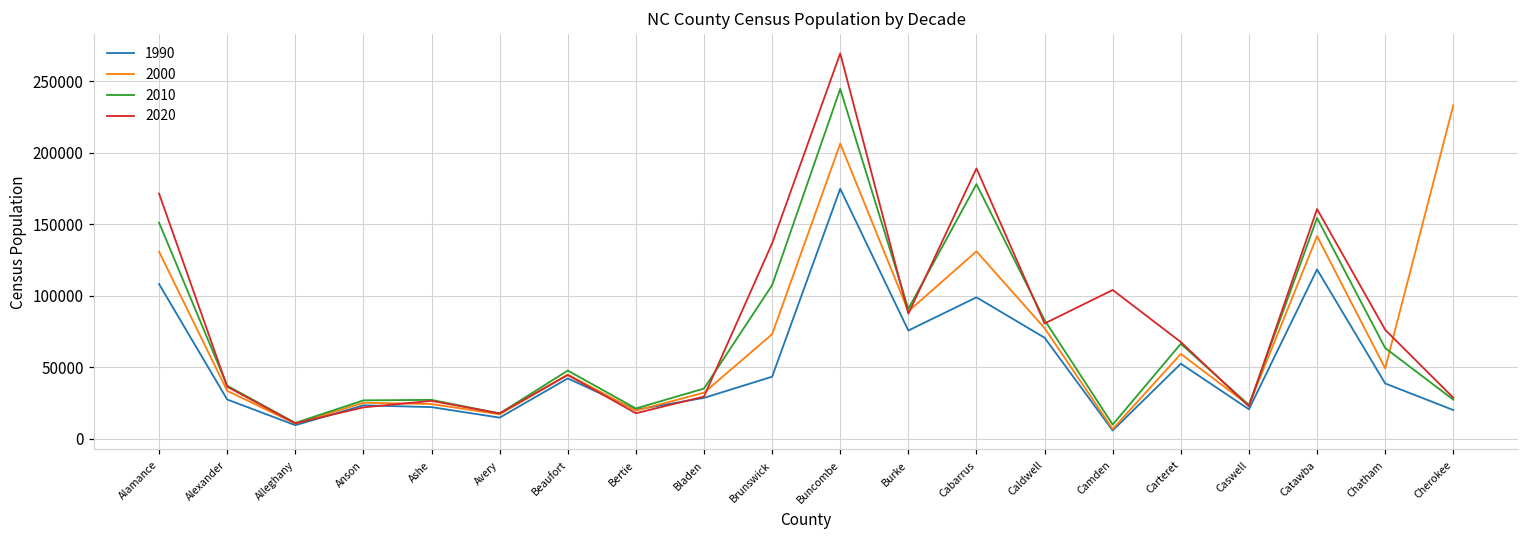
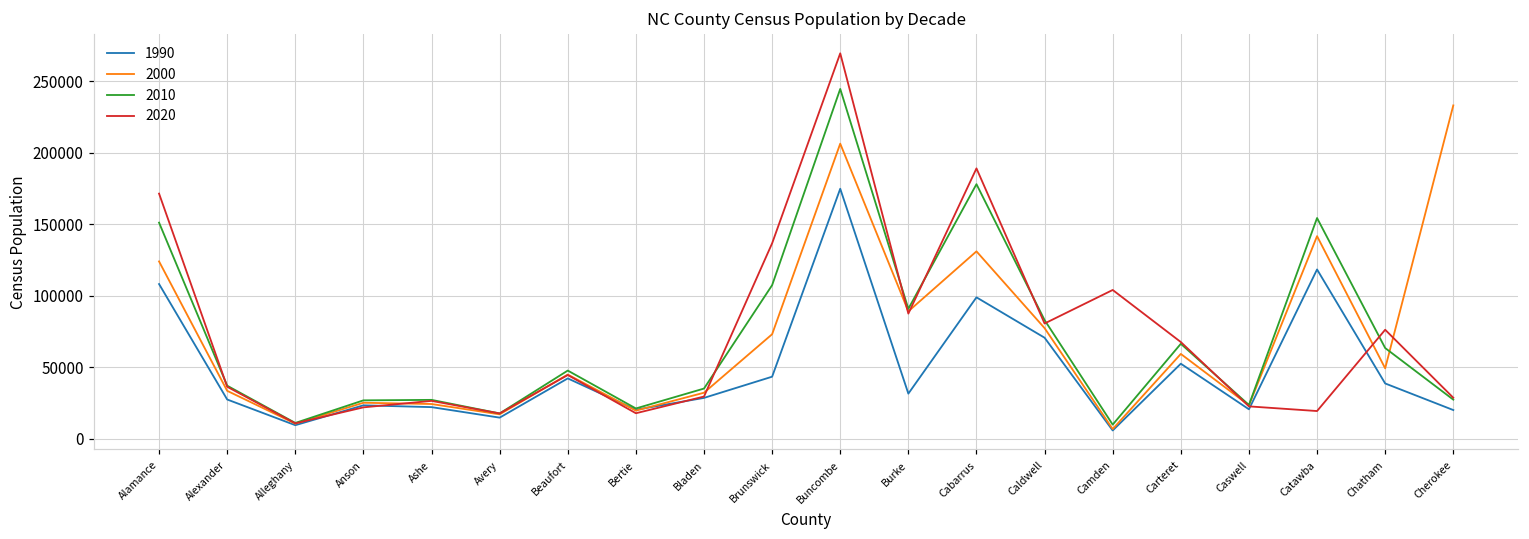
  {
    "1990": {
      "Alamance": 108000,
      "Alexander": 28000,
      "Ashe": 22000,
      "Avery": 15000,
      "Beaufort": 42000,
      "Brunswick": 43000,
      "Buncombe": 175000,
-     "Burke": 76000,
+     "Burke": 32000,
      "Cabarrus": 99000,
      "Caldwell": 71000,
      "Carteret": 53000,
      "Caswell": 21000,
      "Catawba": 118000,
      "Chatham": 39000,
      "Cherokee": 20000
    },
    "2000": {
-     "Alamance": 131000,
+     "Alamance": 124000,
      "Alexander": 34000,
      "Ashe": 24000,
      "Bladen": 32000,
      "Brunswick": 73000,
      "Buncombe": 206000,
      "Cabarrus": 131000,
      "Caldwell": 77000,
      "Carteret": 59000,
      "Catawba": 142000,
      "Chatham": 49000,
      "Cherokee": 233000
    },
    "2010": {
      "Alamance": 151000,
      "Beaufort": 48000,
      "Bladen": 35000,
      "Brunswick": 107000,
      "Buncombe": 245000,
      "Cabarrus": 178000,
      "Caldwell": 83000,
      "Camden": 10000,
      "Catawba": 154000,
      "Chatham": 64000
    },
    "2020": {
      "Alamance": 171000,
      "Brunswick": 137000,
      "Buncombe": 269000,
      "Cabarrus": 189000,
      "Caldwell": 81000,
      "Camden": 104000,
-     "Catawba": 161000,
+     "Catawba": 19000,
      "Chatham": 76000
    }
  }
